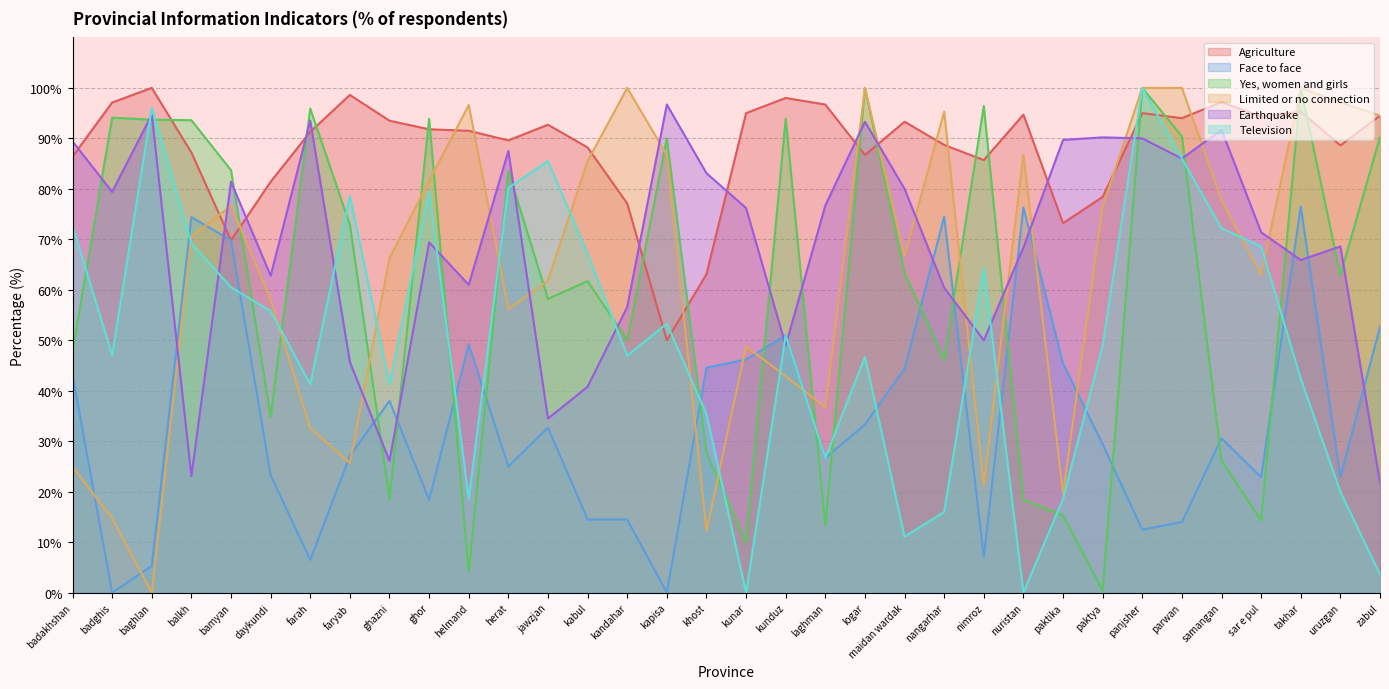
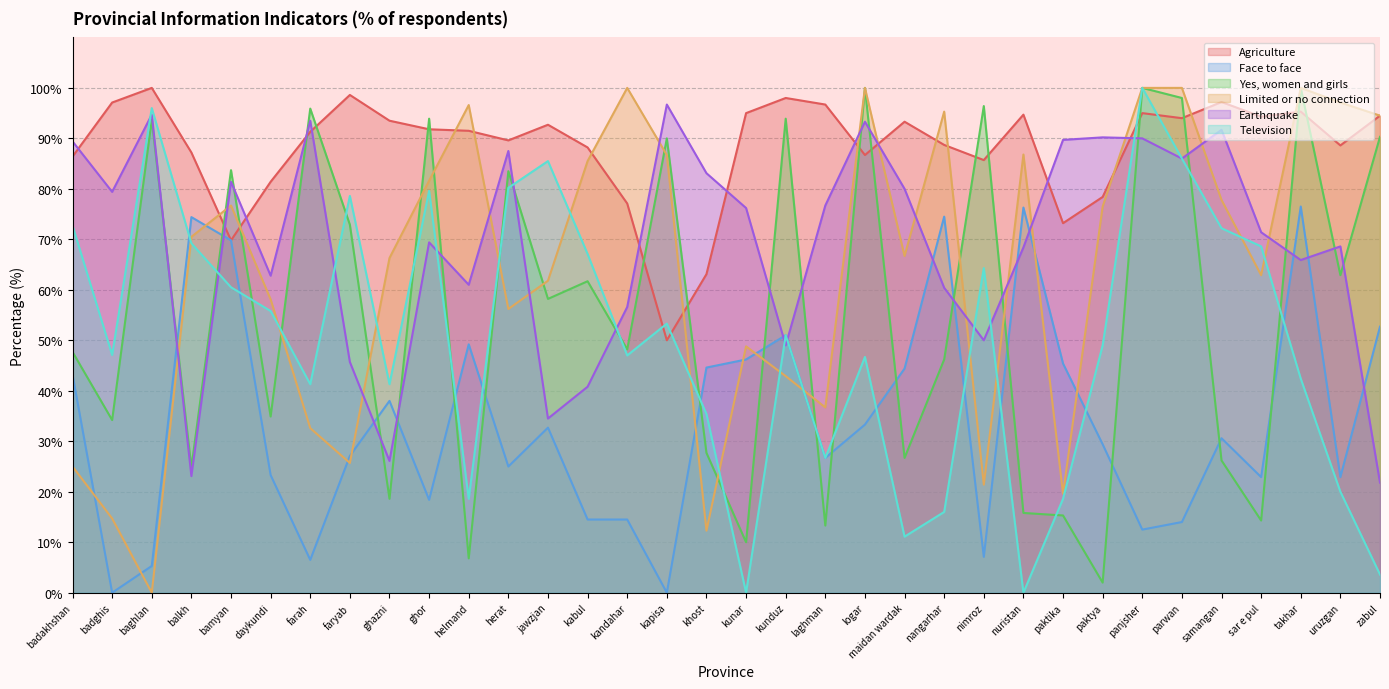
  {
    "Yes, women and girls": {
      "badakhshan": "48%",
-     "badghis": "94%",
+     "badghis": "34%",
      "baghlan": "94%",
-     "balkh": "94%",
+     "balkh": "25%",
      "bamyan": "84%",
      "daykundi": "35%",
      "farah": "96%",
      "faryab": "73%",
      "ghazni": "19%",
      "ghor": "94%",
-     "helmand": "4%",
+     "helmand": "7%",
      "herat": "84%",
      "jawzjan": "58%",
      "kabul": "62%",
-     "kandahar": "50%",
+     "kandahar": "48%",
      "kapisa": "90%",
      "khost": "28%",
      "kunar": "10%",
      "kunduz": "94%",
      "laghman": "13%",
-     "maidan wardak": "63%",
+     "maidan wardak": "27%",
      "nangarhar": "46%",
      "nimroz": "96%",
-     "nuristan": "18%",
+     "nuristan": "16%",
      "paktika": "15%",
-     "paktya": "0%",
-     "parwan": "90%",
+     "paktya": "2%",
+     "parwan": "98%",
      "samangan": "26%",
      "sar e pul": "14%",
      "uruzgan": "63%",
      "zabul": "90%"
    }
  }
